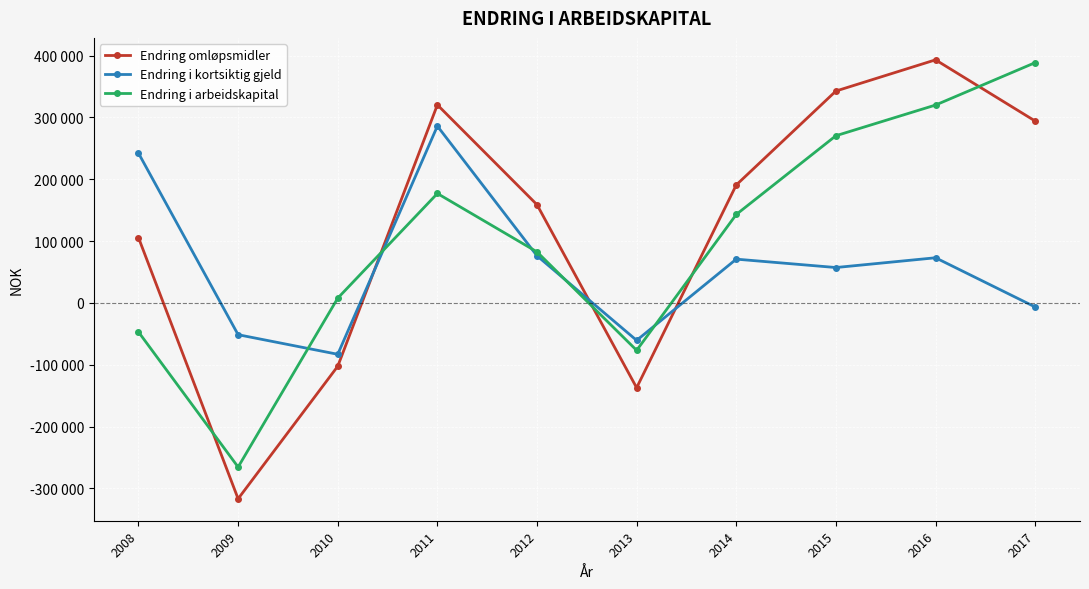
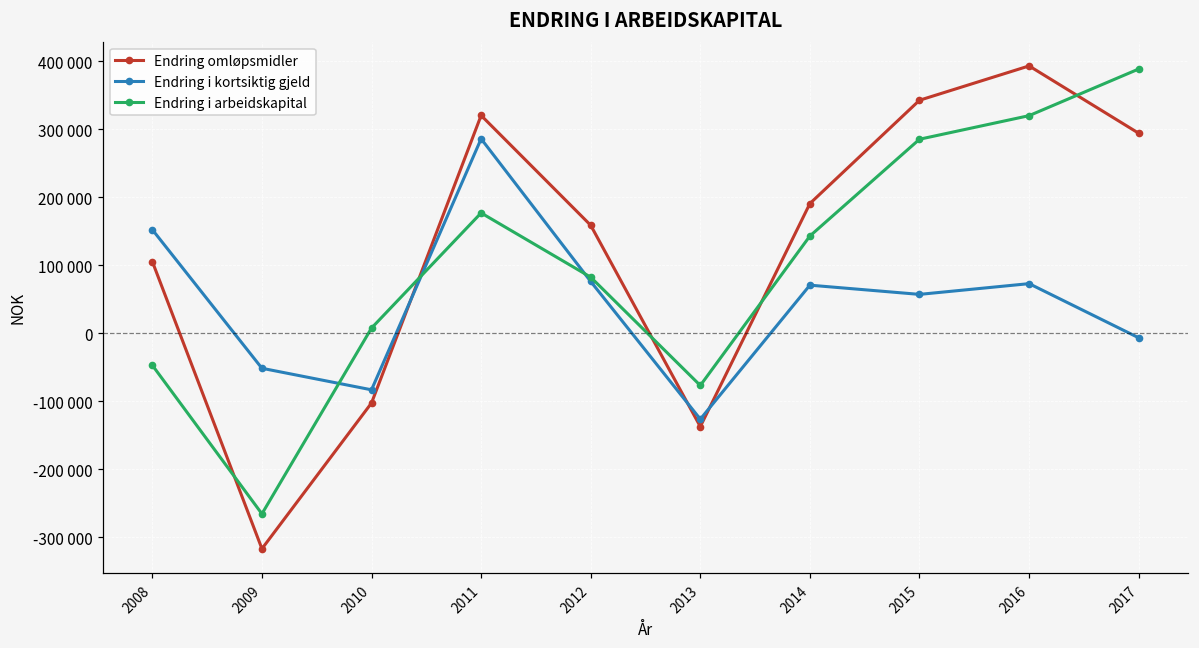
  {
    "Endring omløpsmidler": {
      "2008": 110000,
      "2009": -320000,
      "2010": -100000,
      "2011": 320000,
      "2012": 160000,
      "2013": -140000,
      "2014": 190000,
      "2015": 340000,
      "2016": 390000,
      "2017": 290000
    },
    "Endring i kortsiktig gjeld": {
-     "2008": 240000,
+     "2008": 150000,
      "2009": -50000,
      "2010": -80000,
      "2011": 290000,
      "2012": 80000,
-     "2013": -60000,
+     "2013": -130000,
      "2014": 70000,
      "2015": 60000,
      "2016": 70000,
      "2017": -10000
    },
    "Endring i arbeidskapital": {
      "2008": -50000,
      "2009": -270000,
      "2010": 10000,
      "2011": 180000,
      "2012": 80000,
      "2013": -80000,
      "2014": 140000,
-     "2015": 270000,
+     "2015": 290000,
      "2016": 320000,
      "2017": 390000
    }
  }
